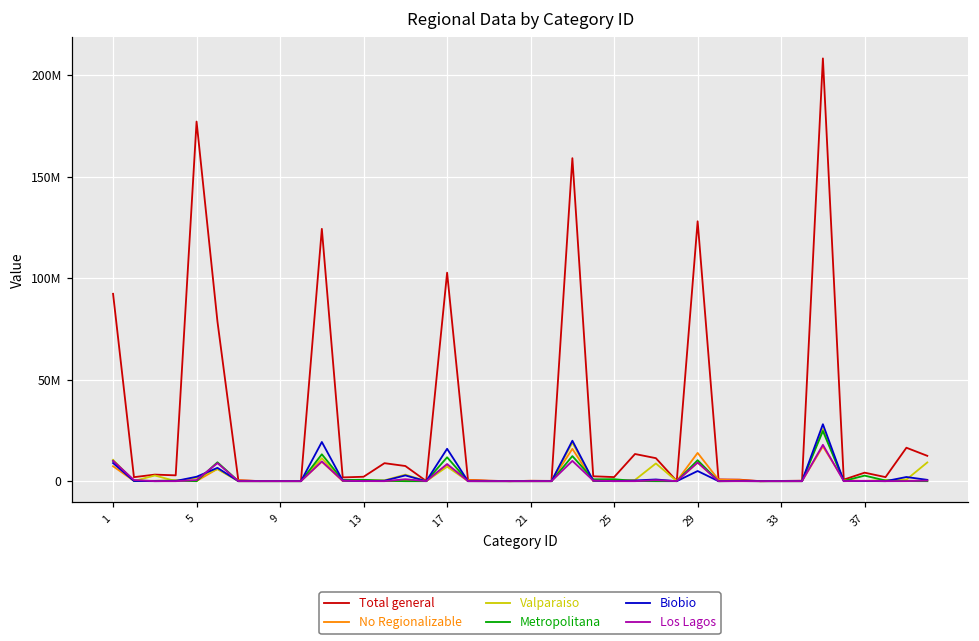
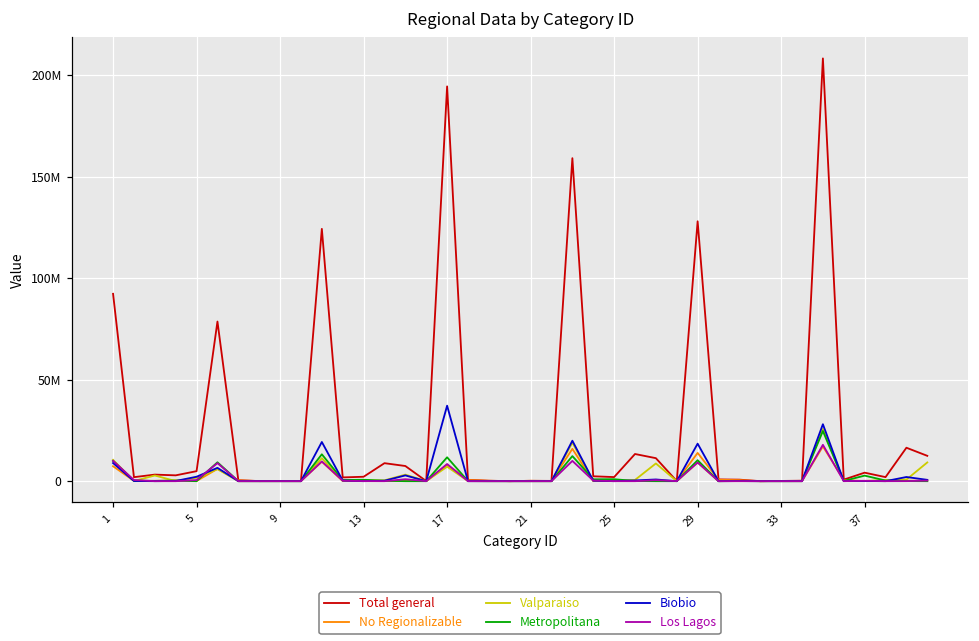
  {
    "Total general": {
      "1": 92000000,
-     "5": 177000000,
+     "5": 5000000,
      "13": 2000000,
-     "17": 103000000,
+     "17": 194000000,
      "29": 128000000,
      "37": 4000000
    },
    "No Regionalizable": {
      "1": 7000000,
      "29": 14000000
    },
    "Metropolitana": {
      "17": 12000000,
      "37": 3000000
    },
    "Biobio": {
-     "17": 16000000,
-     "29": 5000000
+     "17": 37000000,
+     "29": 18000000
    }
  }
